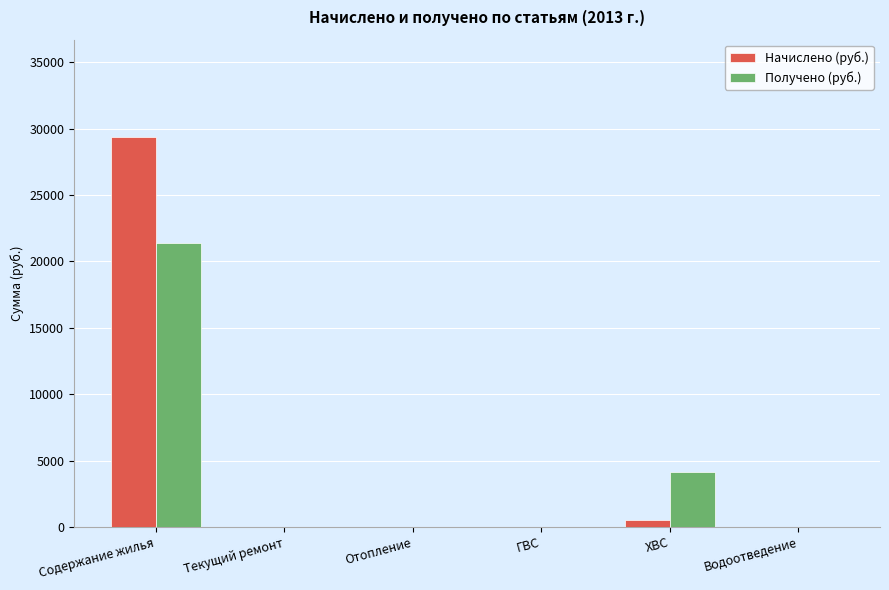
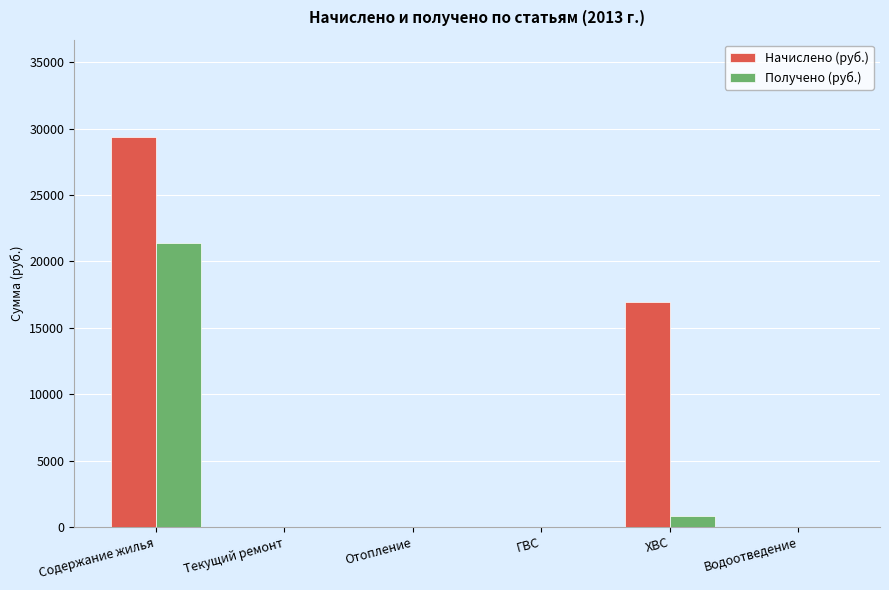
  {
    "Начислено (руб.)": {
      "Содержание жилья": 29300,
      "Текущий ремонт": 0,
      "Отопление": 0,
      "ГВС": 0,
-     "ХВС": 500,
+     "ХВС": 16900,
      "Водоотведение": 0
    },
    "Получено (руб.)": {
      "Содержание жилья": 21400,
      "Текущий ремонт": 0,
      "Отопление": 0,
      "ГВС": 0,
-     "ХВС": 4200,
+     "ХВС": 800,
      "Водоотведение": 0
    }
  }
